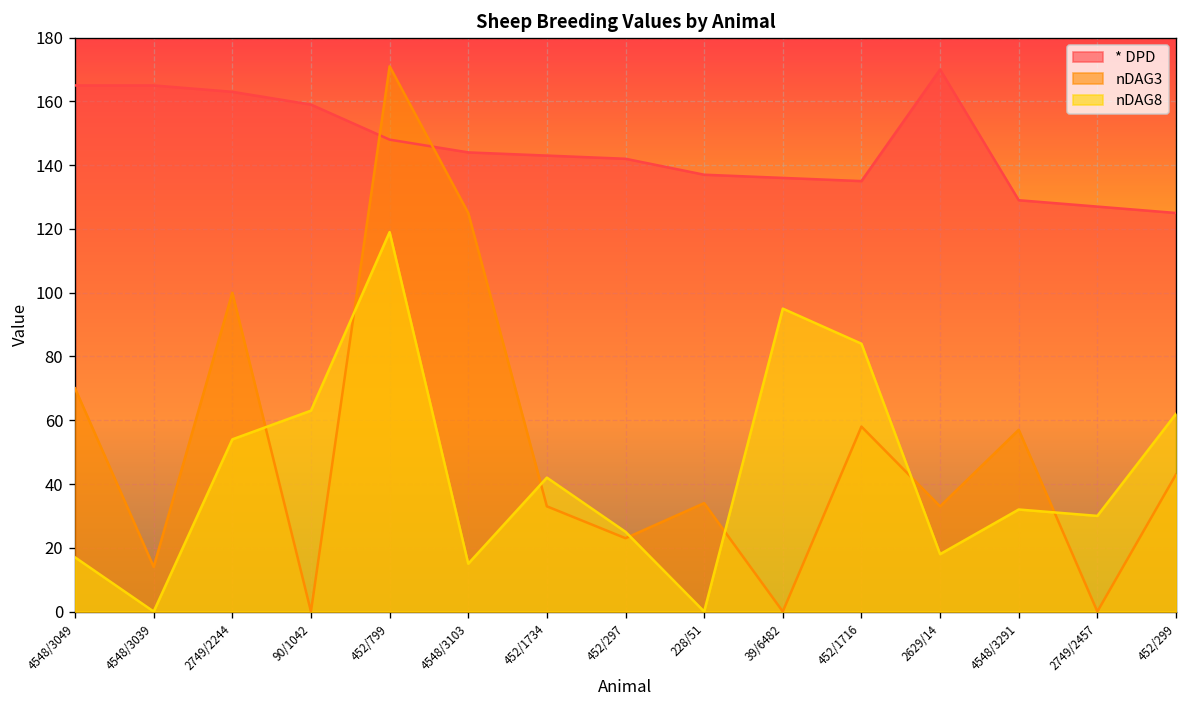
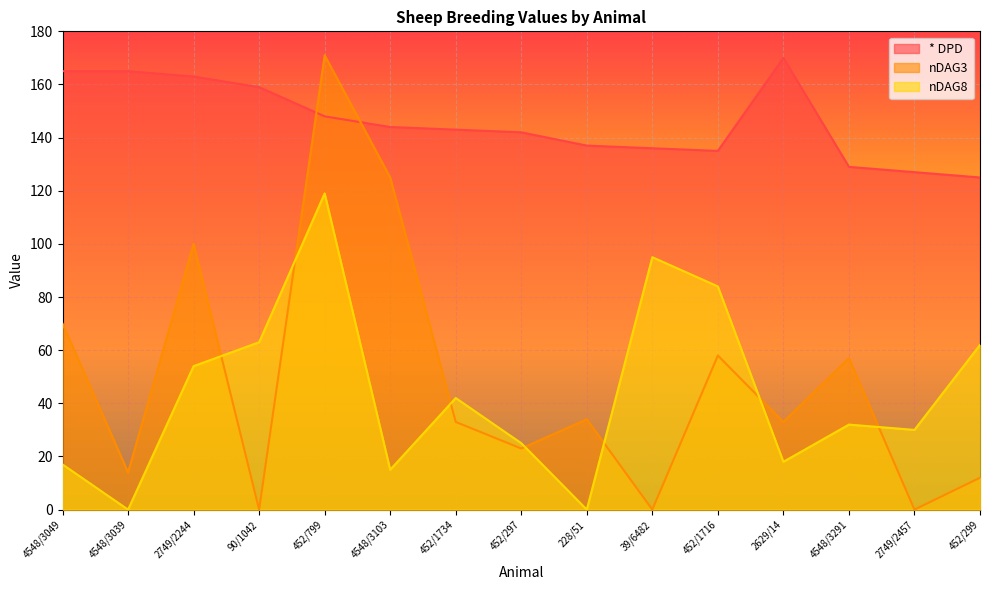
  {
    "* DPD": {
      "4548/3049": 165,
      "4548/3039": 165,
      "2749/2244": 163,
      "90/1042": 159,
      "452/799": 148,
      "4548/3103": 144,
      "452/1734": 143,
      "452/297": 142,
      "228/51": 137,
      "39/6482": 136,
      "452/1716": 135,
      "2629/14": 170,
      "4548/3291": 129,
      "2749/2457": 127,
      "452/299": 125
    },
    "nDAG3": {
      "4548/3049": 70,
      "4548/3039": 14,
      "2749/2244": 100,
      "90/1042": 0,
      "452/799": 171,
      "4548/3103": 125,
      "452/1734": 33,
      "452/297": 23,
      "228/51": 34,
      "39/6482": 0,
      "452/1716": 58,
      "2629/14": 33,
      "4548/3291": 57,
      "2749/2457": 0,
-     "452/299": 43
+     "452/299": 12
    },
    "nDAG8": {
      "4548/3049": 17,
      "4548/3039": 0,
      "2749/2244": 54,
      "90/1042": 63,
      "452/799": 119,
      "4548/3103": 15,
      "452/1734": 42,
      "452/297": 25,
      "228/51": 0,
      "39/6482": 95,
      "452/1716": 84,
      "2629/14": 18,
      "4548/3291": 32,
      "2749/2457": 30,
      "452/299": 62
    }
  }
